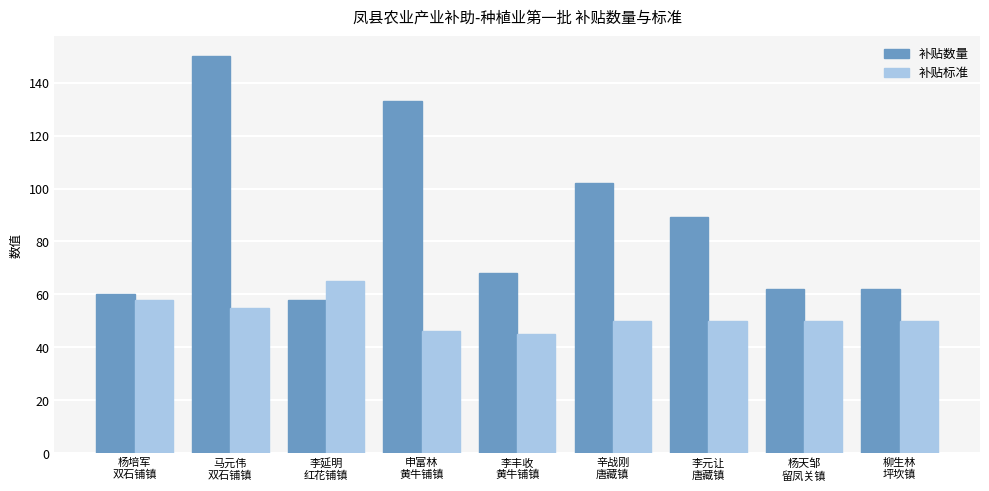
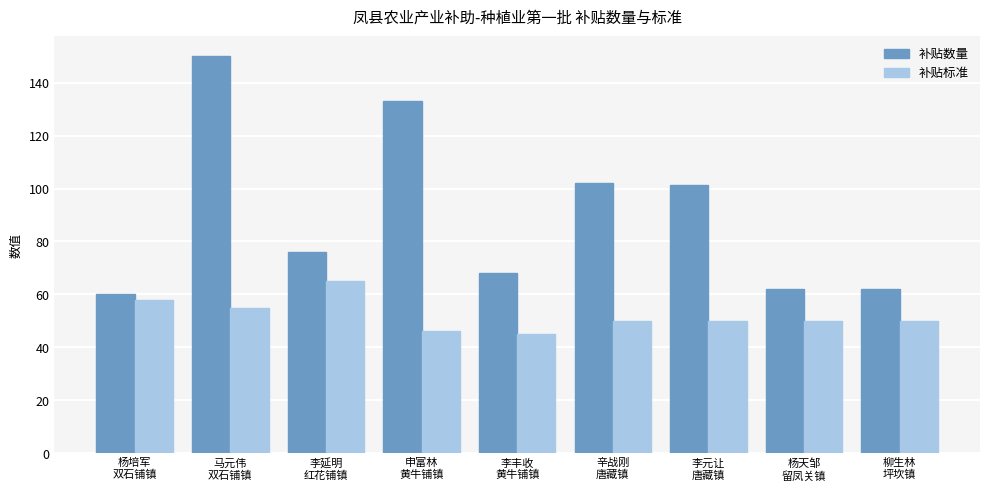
  {
    "补贴数量": {
      "杨培军 双石铺镇": 60,
      "马元伟 双石铺镇": 150,
-     "李延明 红花铺镇": 58,
+     "李延明 红花铺镇": 76,
      "申富林 黄牛铺镇": 133,
      "李丰收 黄牛铺镇": 68,
      "辛战刚 唐藏镇": 102,
-     "李元让 唐藏镇": 89,
+     "李元让 唐藏镇": 102,
      "杨天邹 留凤关镇": 62,
      "柳生林 坪坎镇": 62
    },
    "补贴标准": {
      "杨培军 双石铺镇": 58,
      "马元伟 双石铺镇": 55,
      "李延明 红花铺镇": 65,
      "申富林 黄牛铺镇": 46,
      "李丰收 黄牛铺镇": 45,
      "辛战刚 唐藏镇": 50,
      "李元让 唐藏镇": 50,
      "杨天邹 留凤关镇": 50,
      "柳生林 坪坎镇": 50
    }
  }
